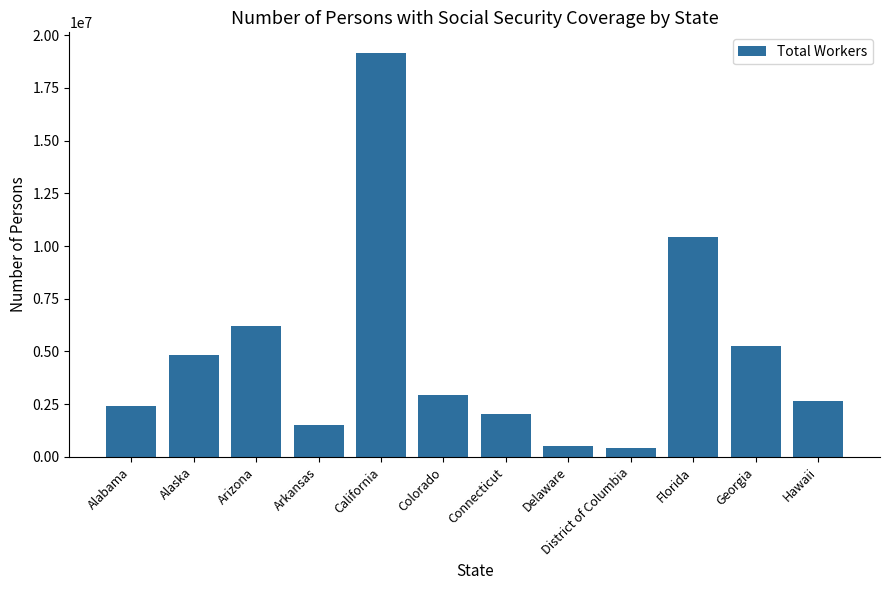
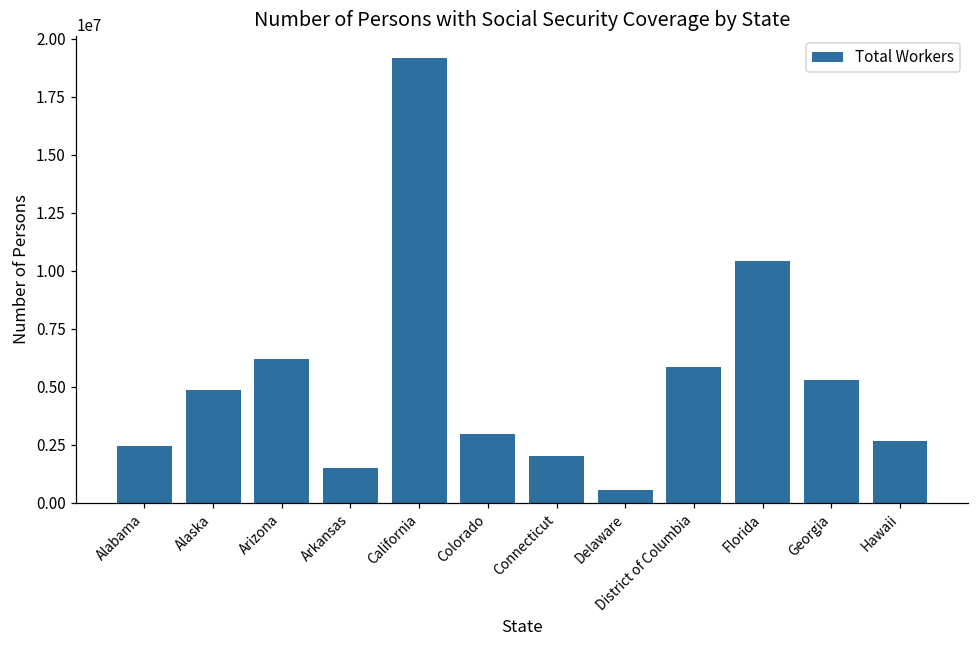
  {
    "Alabama": 2400000,
    "Alaska": 4800000,
    "Arizona": 6200000,
    "Arkansas": 1500000,
    "California": 19200000,
    "Colorado": 2900000,
    "Connecticut": 2000000,
    "Delaware": 500000,
-   "District of Columbia": 400000,
+   "District of Columbia": 5800000,
    "Florida": 10400000,
    "Georgia": 5300000,
    "Hawaii": 2600000
  }
